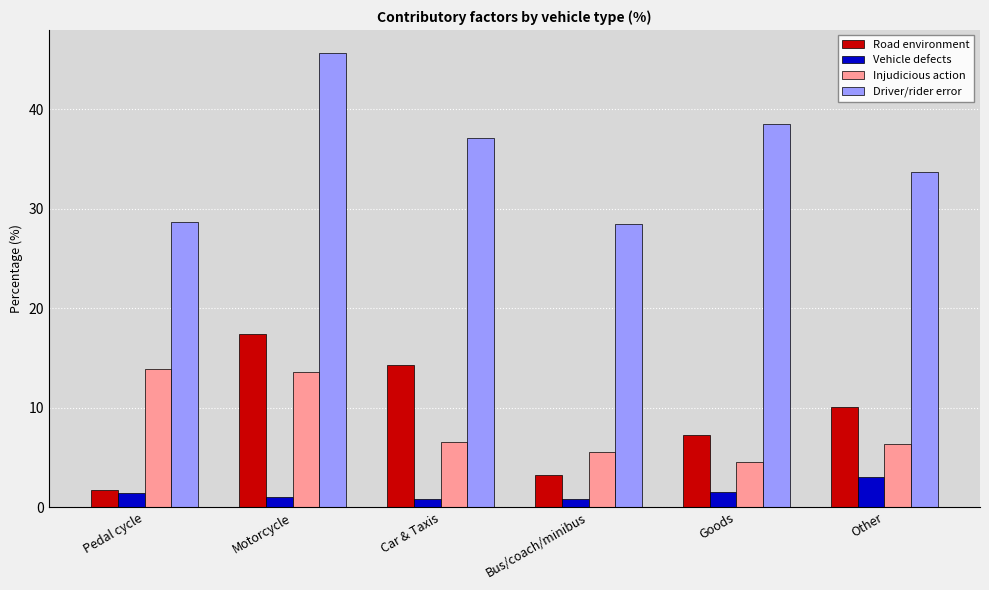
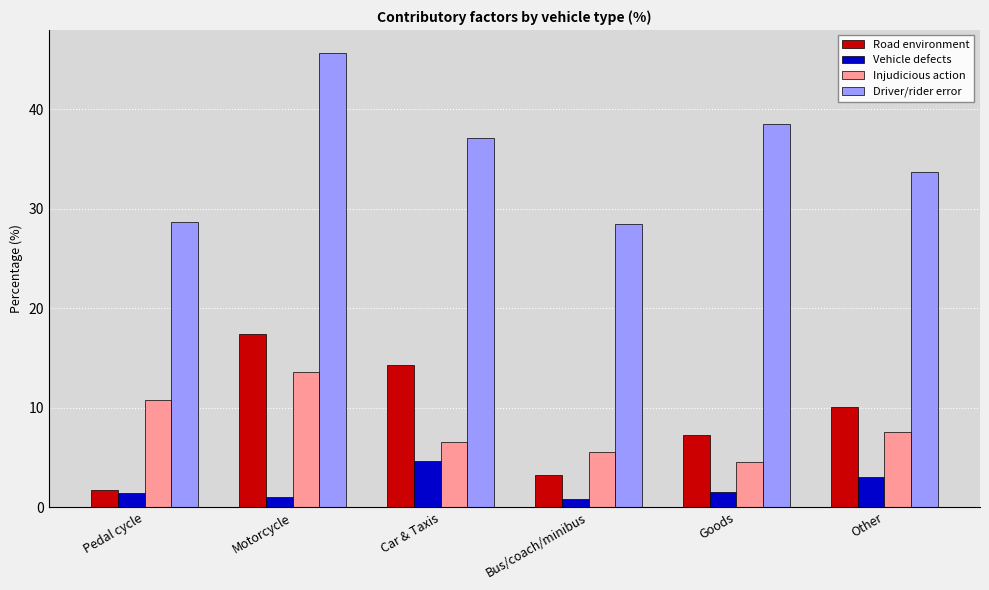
  {
    "Road environment": {
      "Pedal cycle": 2,
      "Motorcycle": 17,
      "Car & Taxis": 14,
      "Bus/coach/minibus": 3,
      "Goods": 7,
      "Other": 10
    },
    "Vehicle defects": {
      "Pedal cycle": 1,
      "Motorcycle": 1,
-     "Car & Taxis": 1,
+     "Car & Taxis": 5,
      "Bus/coach/minibus": 1,
      "Goods": 1,
      "Other": 3
    },
    "Injudicious action": {
-     "Pedal cycle": 14,
+     "Pedal cycle": 11,
      "Motorcycle": 14,
      "Car & Taxis": 7,
      "Bus/coach/minibus": 6,
      "Goods": 5,
-     "Other": 6
+     "Other": 8
    },
    "Driver/rider error": {
      "Pedal cycle": 29,
      "Motorcycle": 46,
      "Car & Taxis": 37,
      "Bus/coach/minibus": 28,
      "Goods": 39,
      "Other": 34
    }
  }
